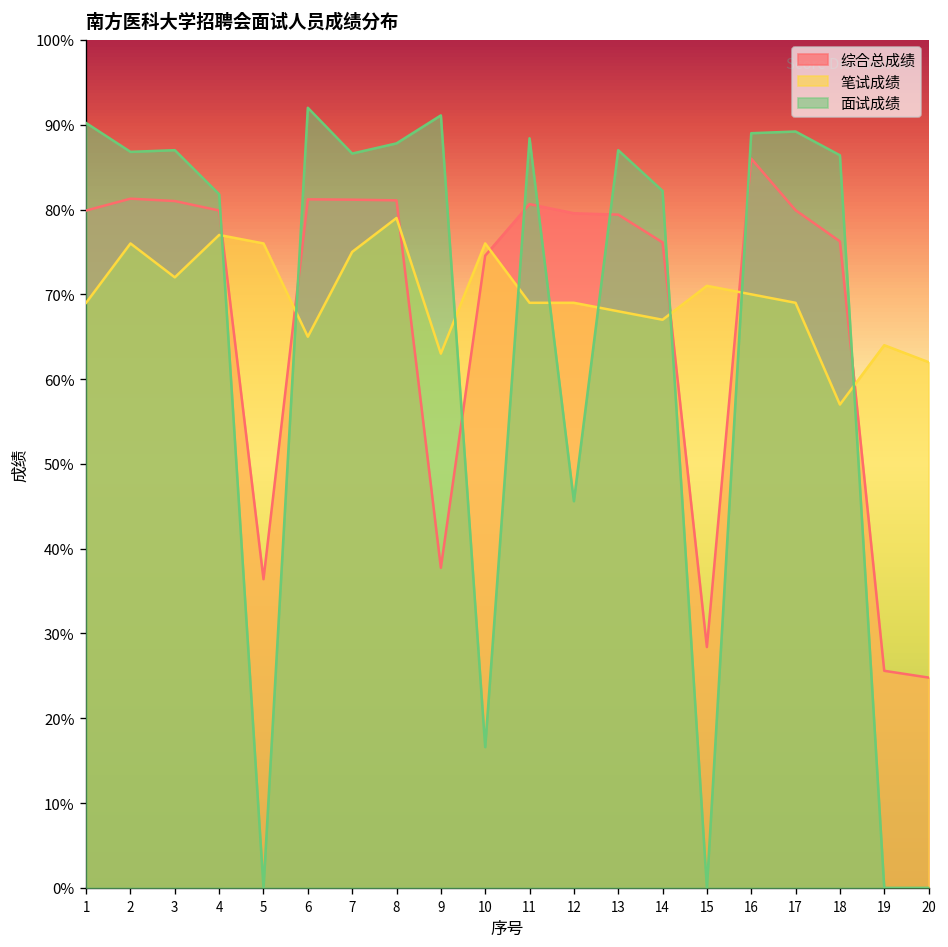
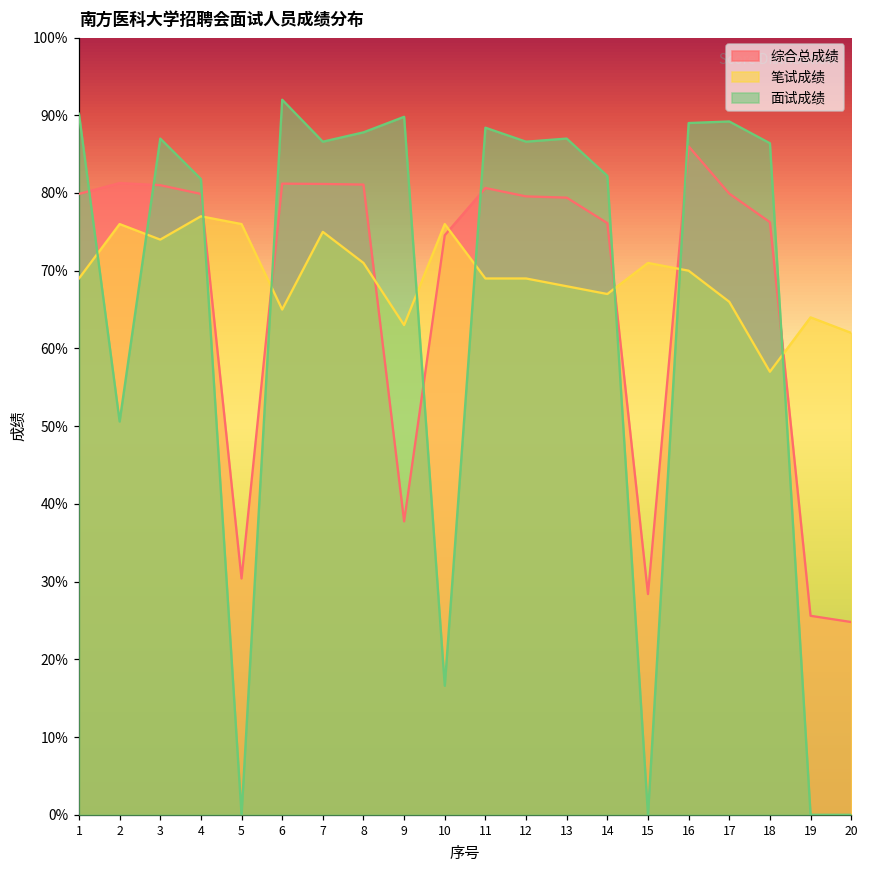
  {
    "综合总成绩": {
      "1": "80%",
      "2": "81%",
      "3": "81%",
      "4": "80%",
-     "5": "36%",
+     "5": "30%",
      "6": "81%",
      "7": "81%",
      "8": "81%",
      "9": "38%",
      "10": "75%",
      "11": "81%",
      "12": "80%",
      "13": "79%",
      "14": "76%",
      "15": "28%",
      "16": "86%",
      "17": "80%",
      "18": "76%",
      "19": "26%",
      "20": "25%"
    },
    "笔试成绩": {
      "1": "69%",
      "2": "76%",
-     "3": "72%",
+     "3": "74%",
      "4": "77%",
      "5": "76%",
      "6": "65%",
      "7": "75%",
-     "8": "79%",
+     "8": "71%",
      "9": "63%",
      "10": "76%",
      "11": "69%",
      "12": "69%",
      "13": "68%",
      "14": "67%",
      "15": "71%",
      "16": "70%",
-     "17": "69%",
+     "17": "66%",
      "18": "57%",
      "19": "64%",
      "20": "62%"
    },
    "面试成绩": {
      "1": "90%",
-     "2": "87%",
+     "2": "51%",
      "3": "87%",
      "4": "82%",
      "5": "0%",
      "6": "92%",
      "7": "87%",
      "8": "88%",
-     "9": "91%",
+     "9": "90%",
      "10": "17%",
      "11": "88%",
-     "12": "46%",
+     "12": "87%",
      "13": "87%",
      "14": "82%",
      "15": "0%",
      "16": "89%",
      "17": "89%",
      "18": "86%",
      "19": "0%",
      "20": "0%"
    }
  }
